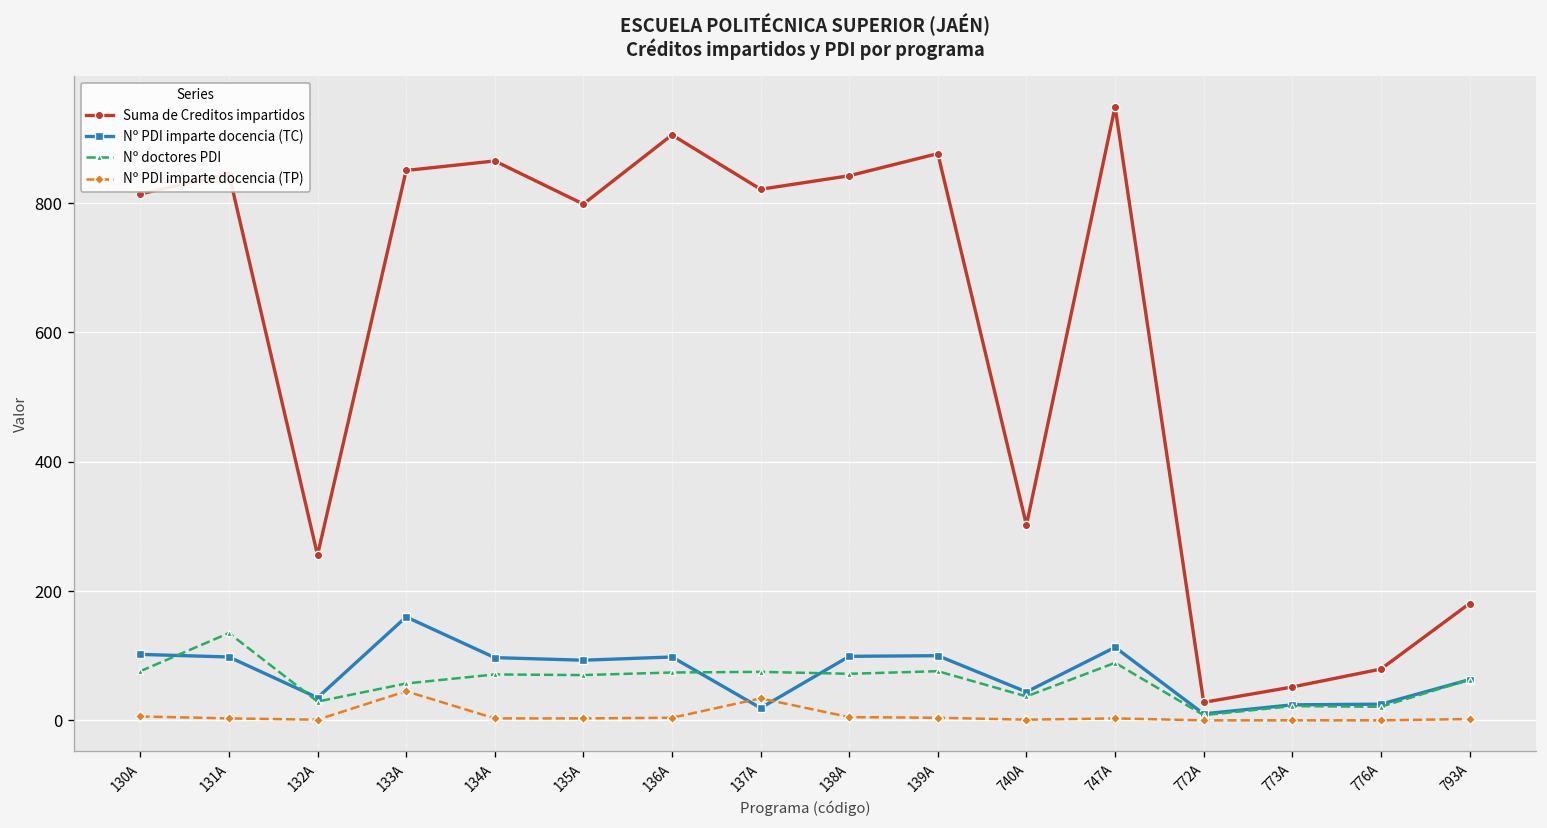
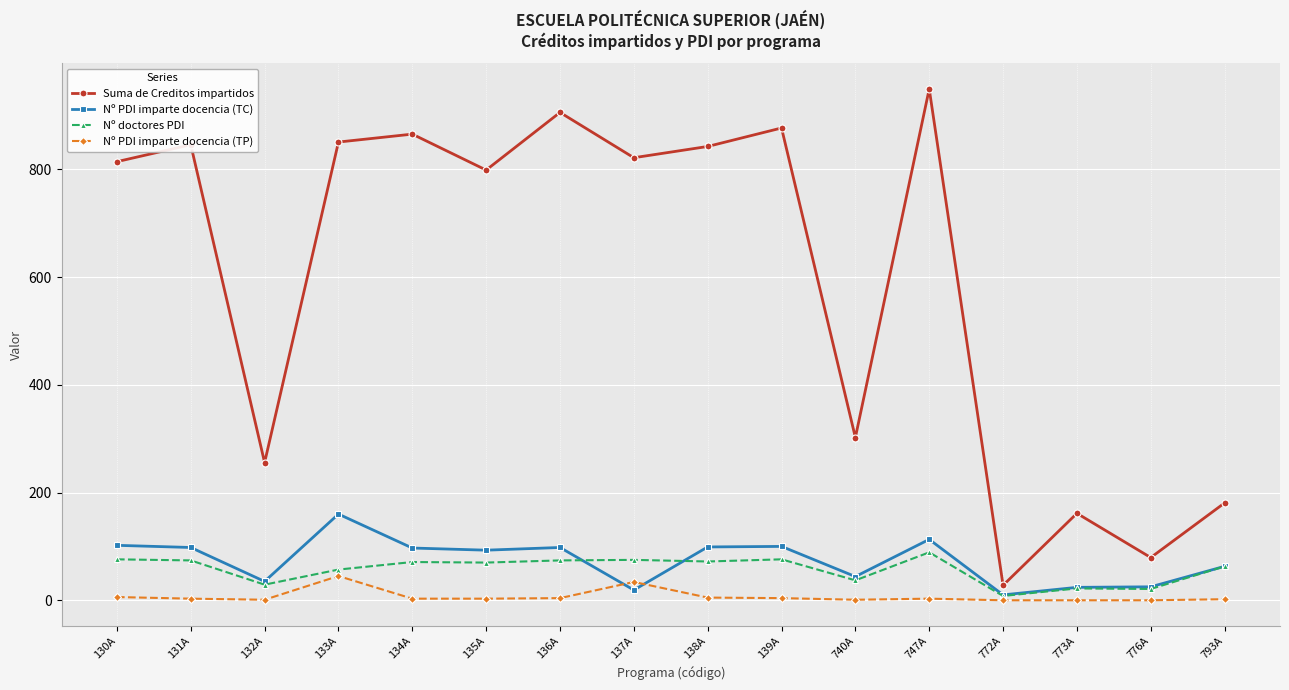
  {
    "Suma de Creditos impartidos": {
      "130A": 810,
      "132A": 260,
      "133A": 850,
      "134A": 870,
      "135A": 800,
      "136A": 910,
      "137A": 820,
      "138A": 840,
      "139A": 880,
      "740A": 300,
      "747A": 950,
      "772A": 30,
-     "773A": 50,
+     "773A": 160,
      "776A": 80,
      "793A": 180
    },
    "Nº PDI imparte docencia (TC)": {
      "130A": 100,
      "131A": 100,
      "132A": 40,
      "133A": 160,
      "134A": 100,
      "135A": 90,
      "136A": 100,
      "137A": 20,
      "138A": 100,
      "139A": 100,
      "740A": 40,
      "747A": 110
    },
    "Nº doctores PDI": {
      "130A": 80,
-     "131A": 140,
+     "131A": 70,
      "132A": 30,
      "133A": 60,
      "134A": 70,
      "135A": 70,
      "136A": 70,
      "137A": 80,
      "138A": 70,
      "139A": 80,
      "740A": 40,
      "747A": 90
    },
    "Nº PDI imparte docencia (TP)": {
      "130A": 10,
      "131A": 0,
      "132A": 0,
      "133A": 50,
      "134A": 0,
      "135A": 0,
      "136A": 0,
      "137A": 30,
      "138A": 10,
      "139A": 0,
      "740A": 0,
      "747A": 0,
      "772A": 0,
      "773A": 0,
      "776A": 0,
      "793A": 0
    }
  }
